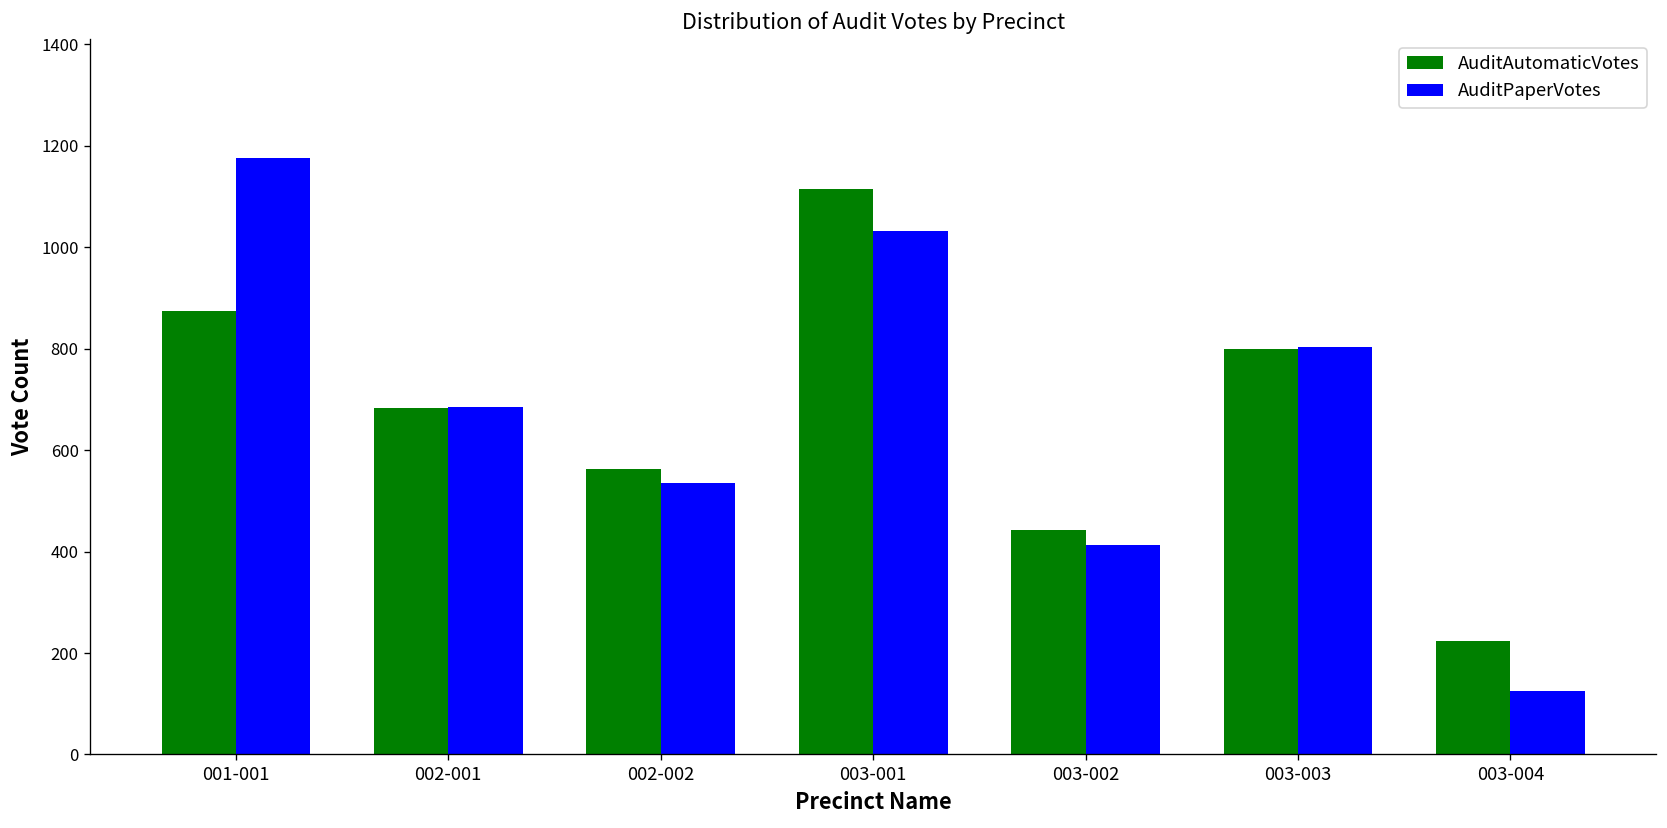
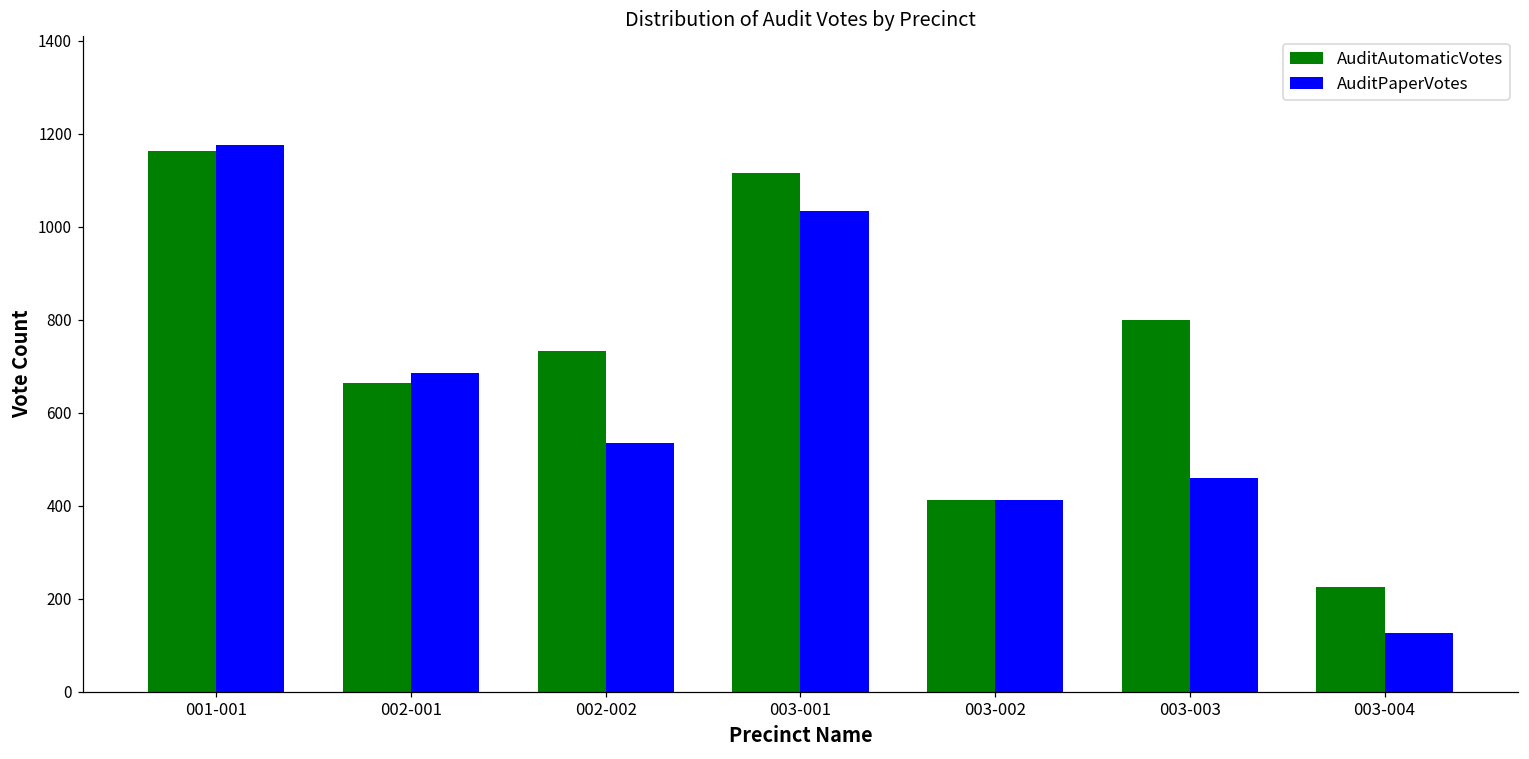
  {
    "AuditAutomaticVotes": {
-     "001-001": 870,
-     "002-001": 680,
-     "002-002": 560,
+     "001-001": 1160,
+     "002-001": 660,
+     "002-002": 730,
      "003-001": 1120,
-     "003-002": 440,
+     "003-002": 410,
      "003-003": 800,
      "003-004": 220
    },
    "AuditPaperVotes": {
      "001-001": 1180,
      "002-001": 690,
      "002-002": 540,
      "003-001": 1030,
      "003-002": 410,
-     "003-003": 800,
+     "003-003": 460,
      "003-004": 130
    }
  }
